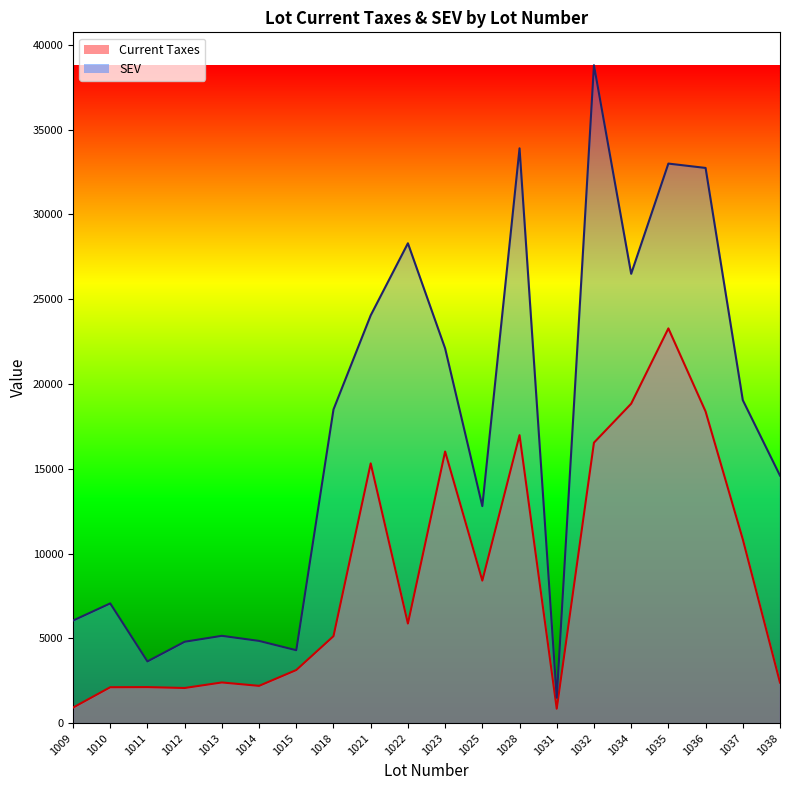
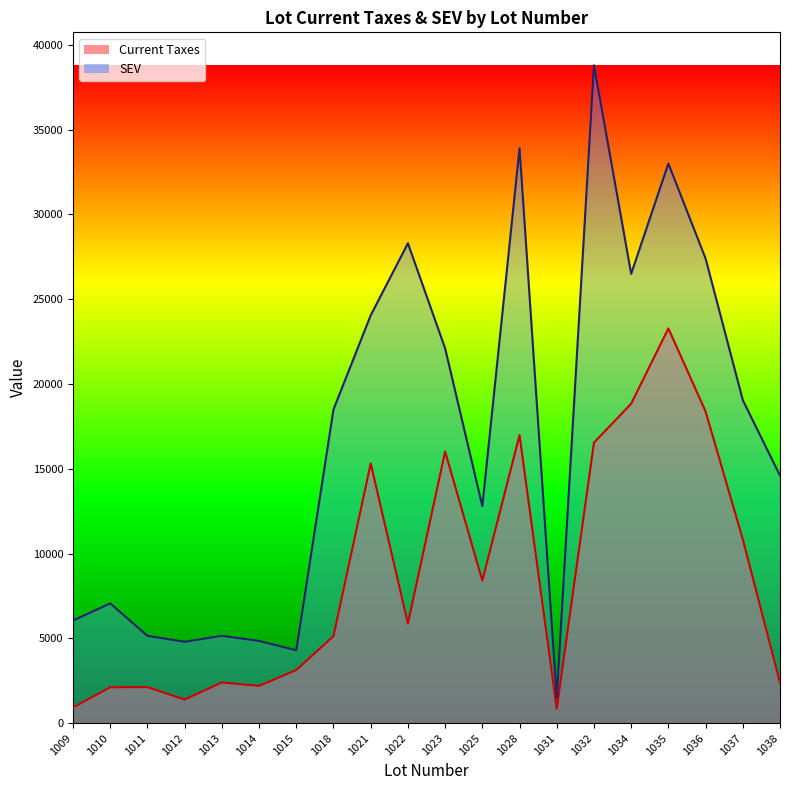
  {
    "Current Taxes": {
      "1009": 900,
      "1010": 2100,
      "1011": 2100,
-     "1012": 2100,
+     "1012": 1400,
      "1013": 2400,
      "1014": 2200,
      "1015": 3100,
      "1018": 5100,
      "1021": 15300,
      "1022": 5900,
      "1023": 16000,
      "1025": 8400,
      "1028": 17000,
      "1031": 900,
      "1032": 16500,
      "1034": 18800,
      "1035": 23300,
      "1036": 18400,
      "1037": 10800,
      "1038": 2400
    },
    "SEV": {
      "1009": 6100,
      "1010": 7100,
-     "1011": 3600,
+     "1011": 5200,
      "1012": 4800,
      "1013": 5200,
      "1014": 4900,
      "1015": 4300,
      "1018": 18500,
      "1021": 24100,
      "1022": 28300,
      "1023": 22100,
      "1025": 12800,
      "1028": 33900,
      "1031": 1500,
      "1032": 38800,
      "1034": 26500,
      "1035": 33000,
-     "1036": 32700,
+     "1036": 27400,
      "1037": 19100,
      "1038": 14600
    }
  }
